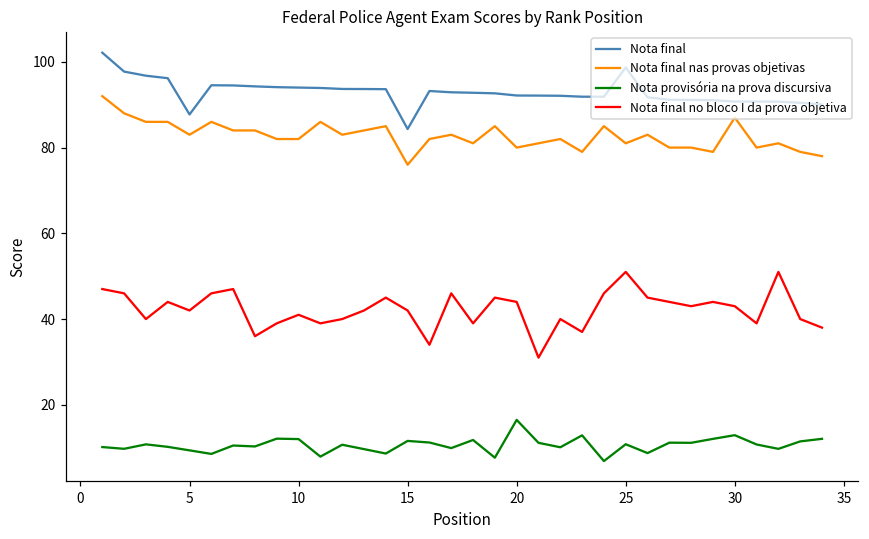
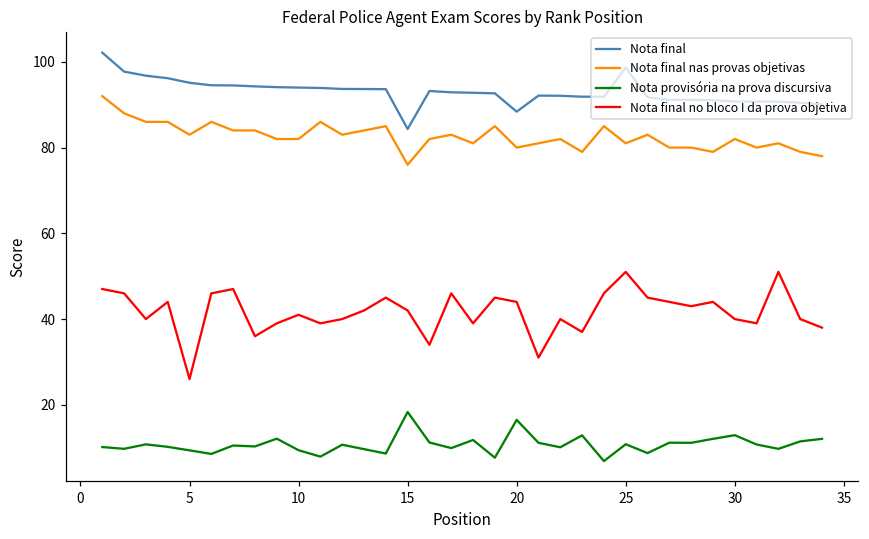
  {
    "Nota final": {
-     "5": 88,
+     "5": 95,
      "10": 94,
      "15": 84,
-     "20": 92
+     "20": 88
    },
    "Nota final nas provas objetivas": {
      "5": 83,
      "10": 82,
      "15": 76,
      "20": 80,
      "25": 81,
-     "30": 87
+     "30": 82
    },
    "Nota provisória na prova discursiva": {
      "5": 9,
-     "10": 12,
-     "15": 12,
+     "10": 9,
+     "15": 18,
      "20": 16,
      "25": 11,
      "30": 13
    },
    "Nota final no bloco I da prova objetiva": {
-     "5": 42,
+     "5": 26,
      "10": 41,
      "15": 42,
      "20": 44,
      "25": 51,
-     "30": 43
+     "30": 40
    }
  }
